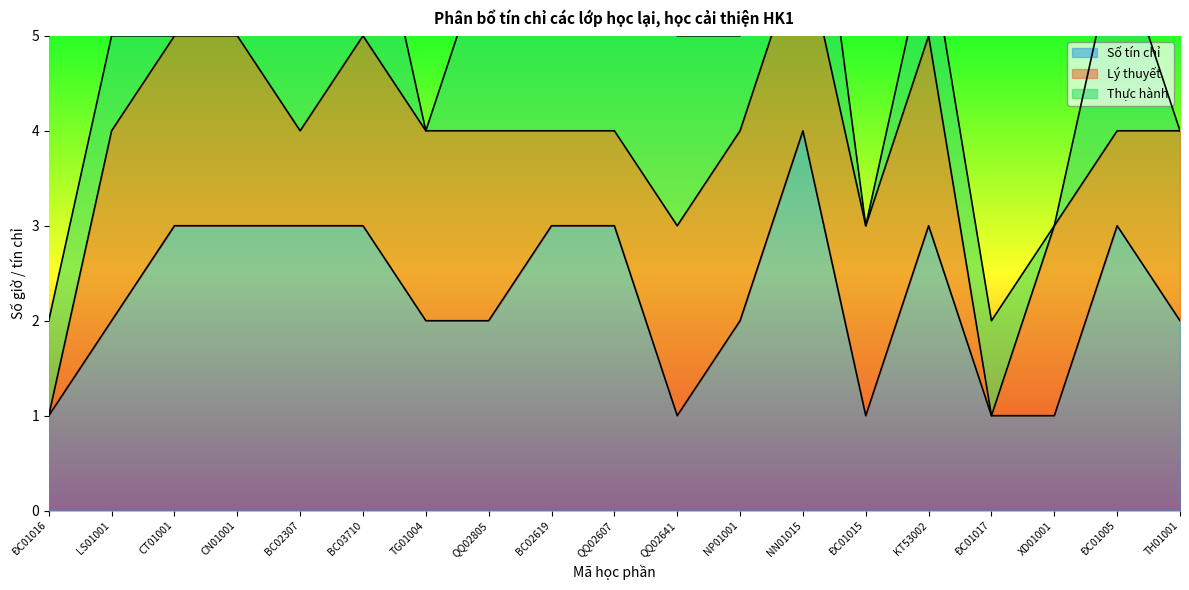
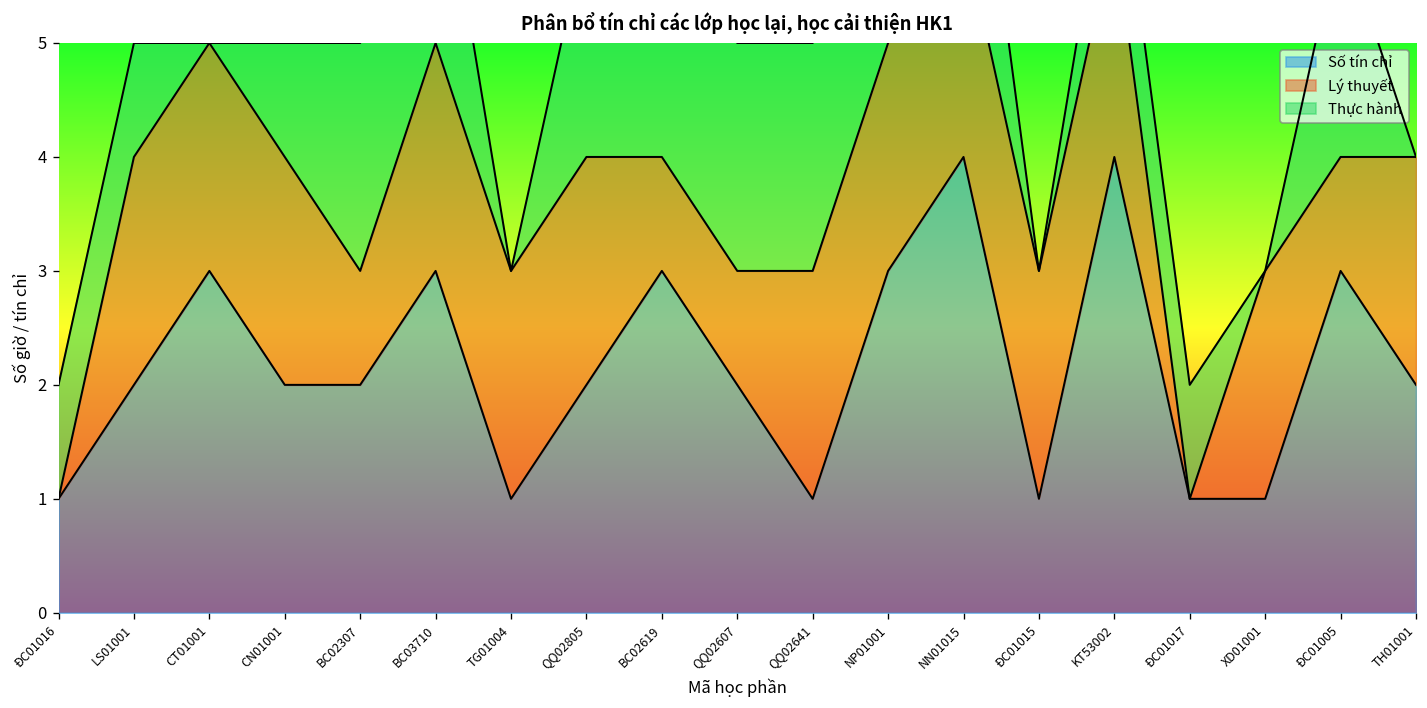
  {
    "Số tín chỉ": {
      "LS01001": 2,
      "CT01001": 3,
-     "CN01001": 3,
-     "BC02307": 3,
+     "CN01001": 2,
+     "BC02307": 2,
      "BC03710": 3,
-     "TG01004": 2,
+     "TG01004": 1,
      "QQ02805": 2,
      "BC02619": 3,
-     "QQ02607": 3,
+     "QQ02607": 2,
      "QQ02641": 1,
-     "NP01001": 2,
+     "NP01001": 3,
      "NN01015": 4,
      "ĐC01015": 1,
-     "KT53002": 3,
+     "KT53002": 4,
      "XD01001": 1,
      "ĐC01005": 3,
      "TH01001": 2
    },
    "Lý thuyết": {
      "LS01001": 2,
      "CN01001": 2,
      "BC02307": 1,
      "BC03710": 2,
      "QQ02805": 2,
      "BC02619": 1,
      "QQ02607": 1,
      "QQ02641": 2,
      "NP01001": 2,
      "ĐC01005": 1
    },
    "Thực hành": {
      "ĐC01016": 1,
      "LS01001": 1,
      "QQ02641": 2,
      "ĐC01017": 1
    }
  }
